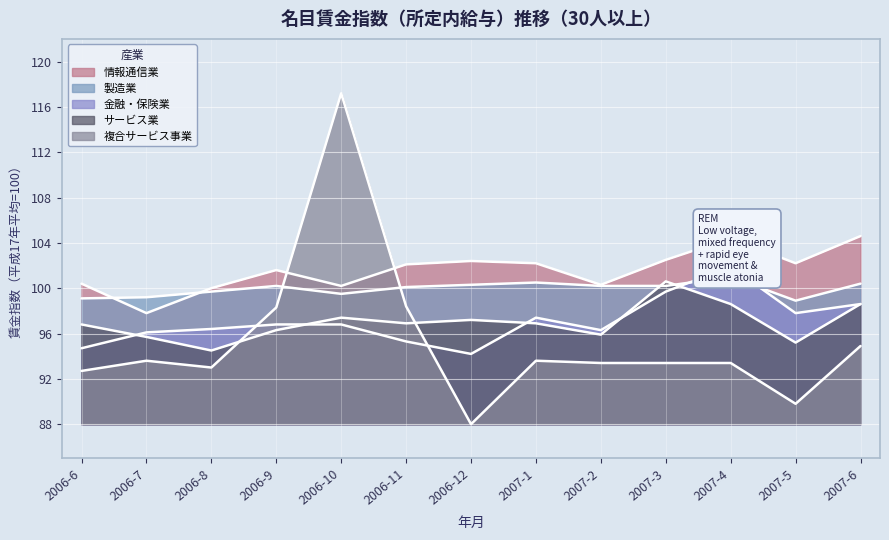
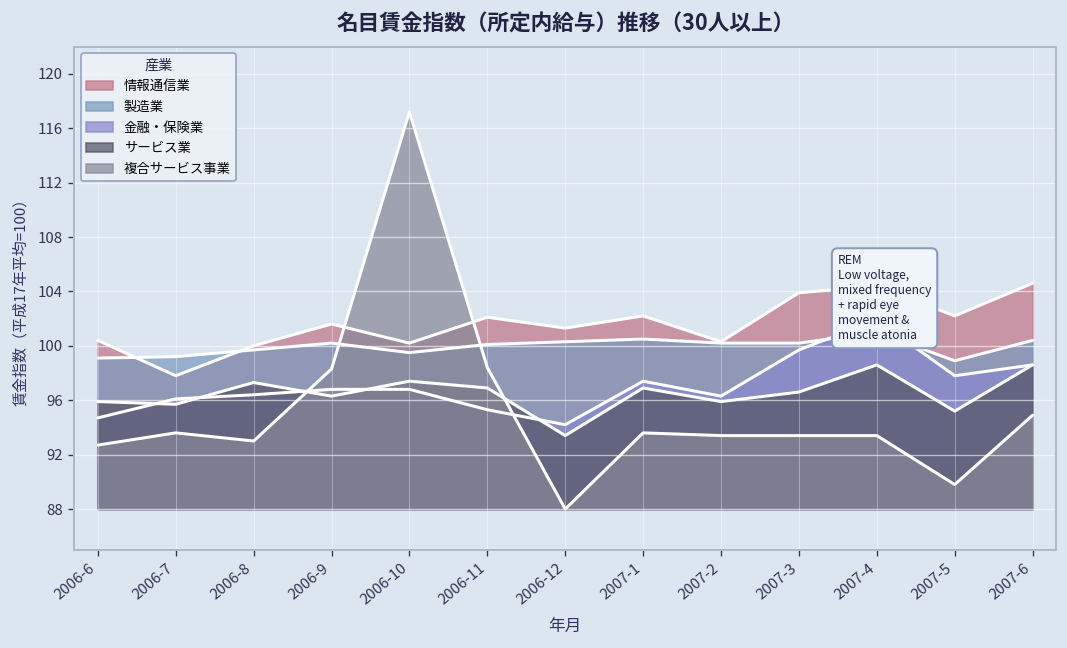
  {
    "情報通信業": {
      "2006-6": 100.4,
      "2006-7": 97.8,
      "2006-8": 100.0,
      "2006-9": 101.6,
      "2006-10": 100.2,
      "2006-11": 102.1,
-     "2006-12": 102.4,
+     "2006-12": 101.3,
      "2007-1": 102.2,
-     "2007-3": 102.5,
+     "2007-3": 103.9,
      "2007-5": 102.2,
      "2007-6": 104.6
    },
    "サービス業": {
-     "2006-6": 96.8,
+     "2006-6": 95.9,
      "2006-7": 95.7,
-     "2006-8": 94.5,
+     "2006-8": 97.3,
      "2006-9": 96.3,
      "2006-10": 97.4,
      "2006-11": 96.9,
-     "2006-12": 97.2,
+     "2006-12": 93.4,
      "2007-1": 96.9,
      "2007-2": 95.9,
-     "2007-3": 100.6,
+     "2007-3": 96.6,
      "2007-4": 98.6,
      "2007-5": 95.2
    }
  }
